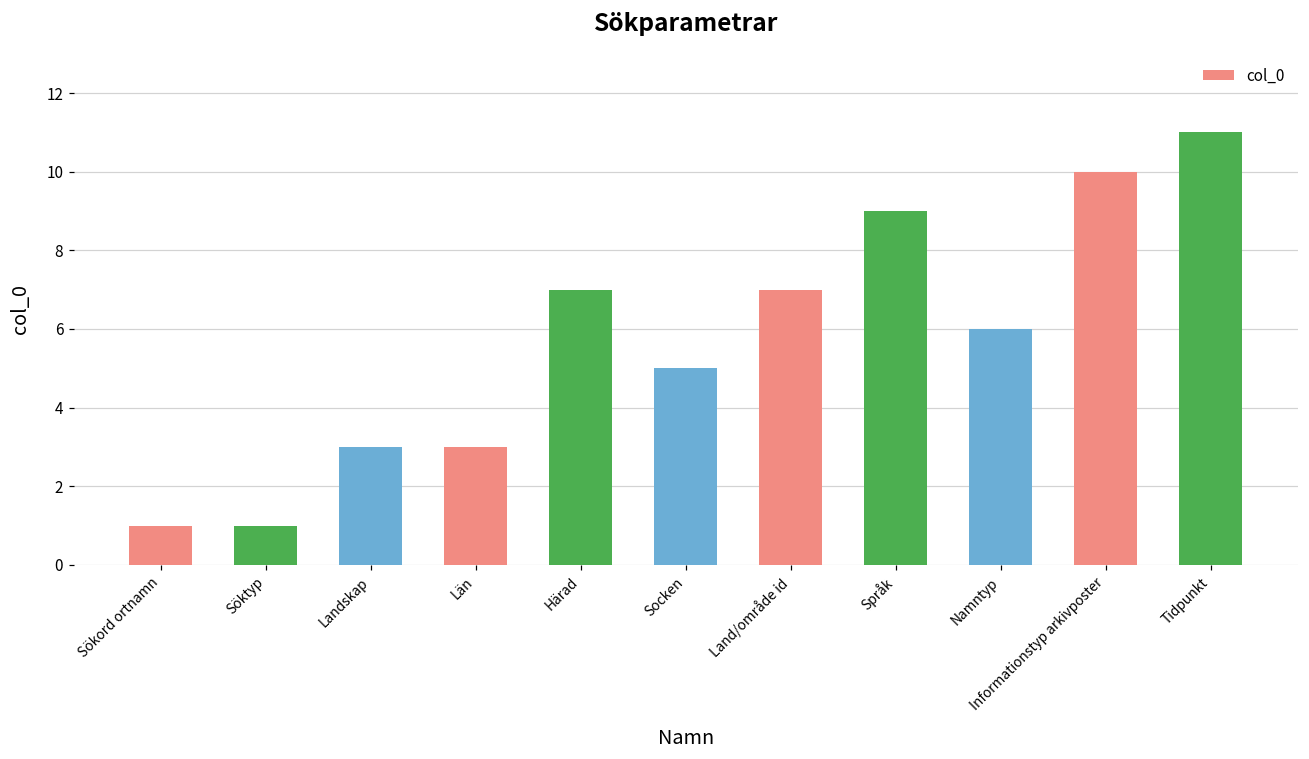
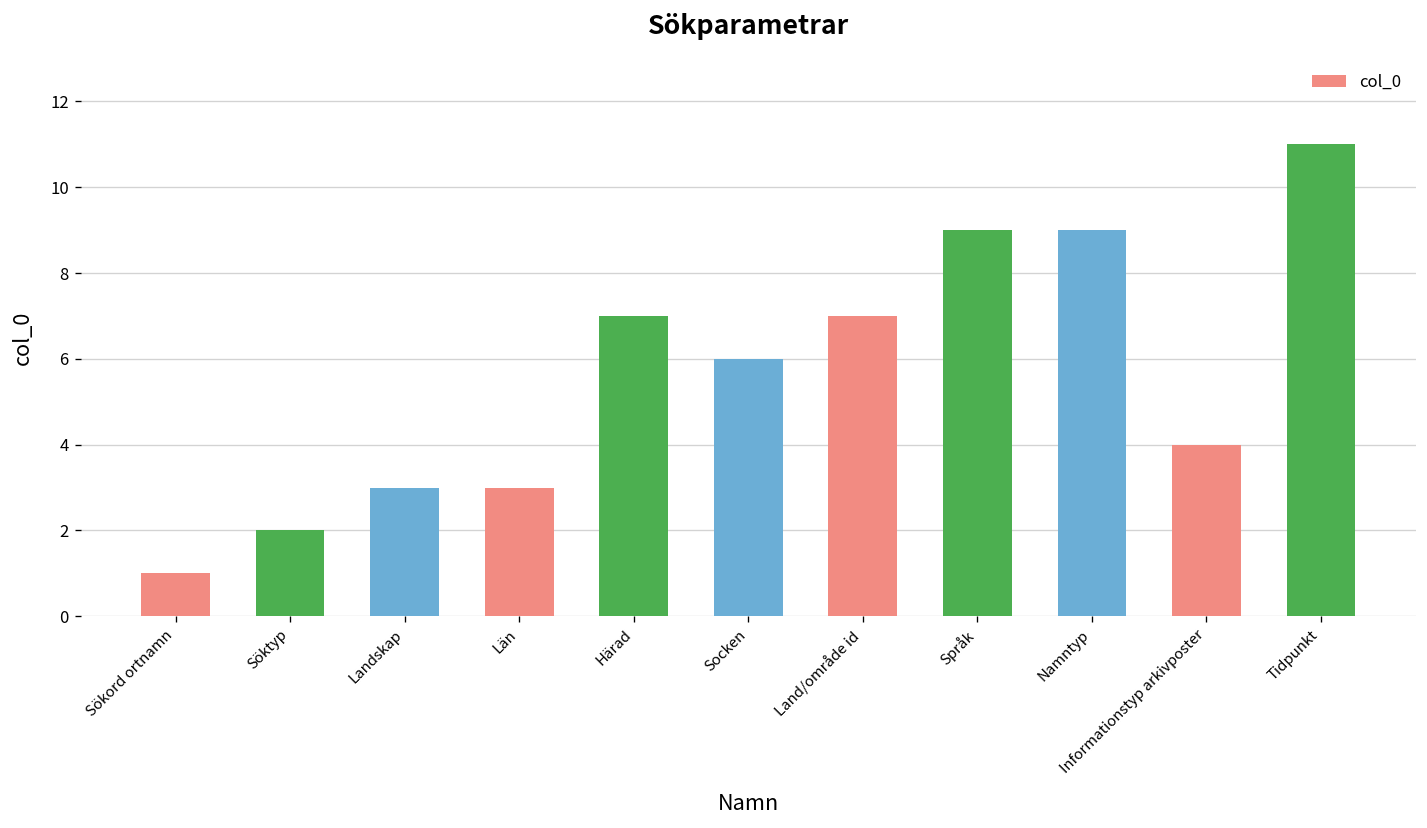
  {
    "Sökord ortnamn": 1,
-   "Söktyp": 1,
+   "Söktyp": 2,
    "Landskap": 3,
    "Län": 3,
    "Härad": 7,
-   "Socken": 5,
+   "Socken": 6,
    "Land/område id": 7,
    "Språk": 9,
-   "Namntyp": 6,
-   "Informationstyp arkivposter": 10,
+   "Namntyp": 9,
+   "Informationstyp arkivposter": 4,
    "Tidpunkt": 11
  }
